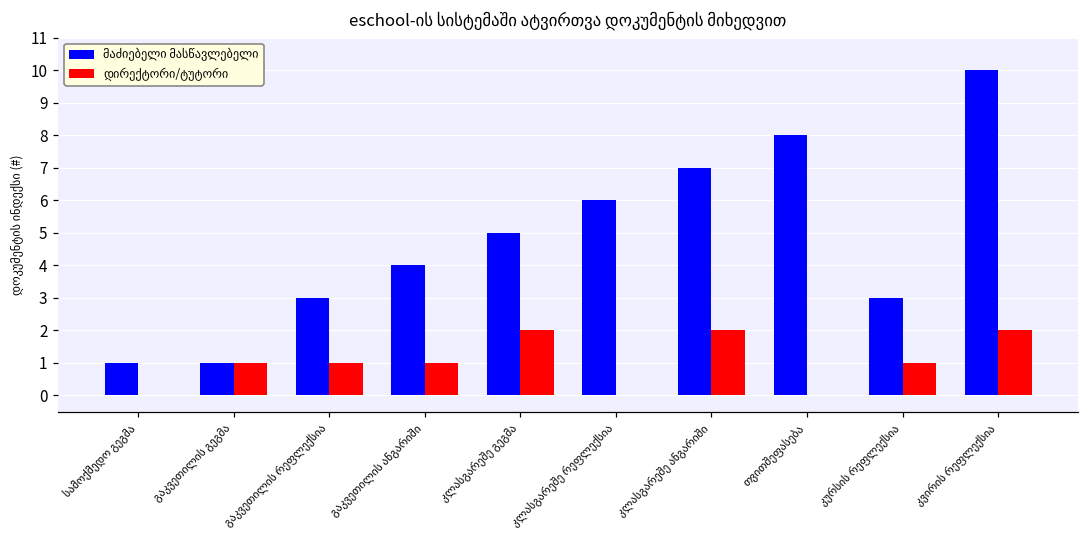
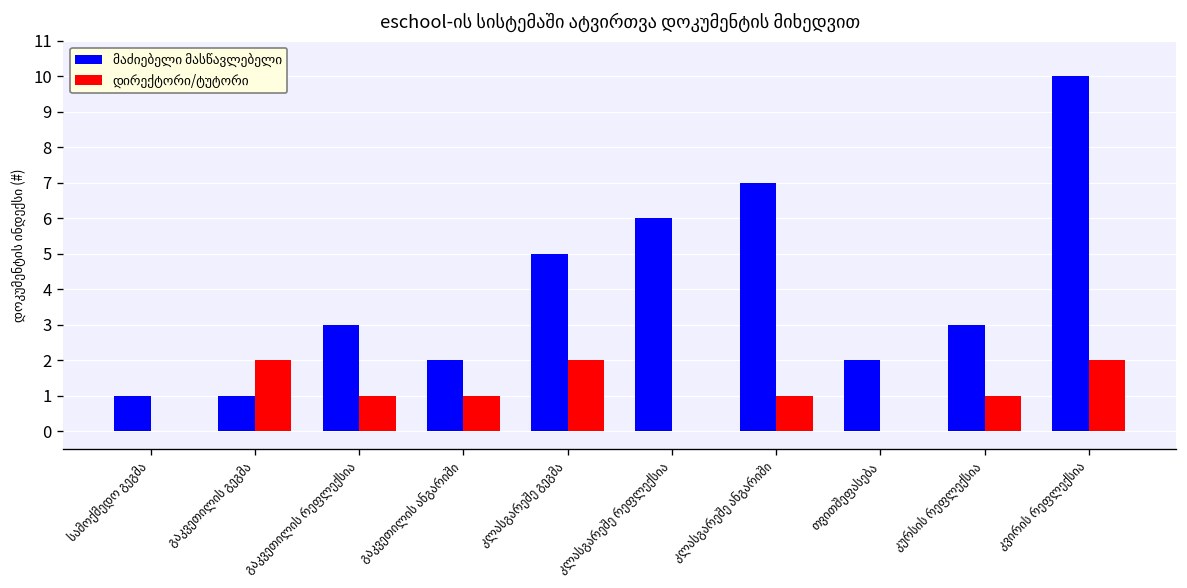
  {
    "მაძიებელი მასწავლებელი": {
      "სამოქმედო გეგმა": 1,
      "გაკვეთილის გეგმა": 1,
      "გაკვეთილის რეფლექსია": 3,
-     "გაკვეთილის ანგარიში": 4,
+     "გაკვეთილის ანგარიში": 2,
      "კლასგარეშე გეგმა": 5,
      "კლასგარეშე რეფლექსია": 6,
      "კლასგარეშე ანგარიში": 7,
-     "თვითშეფასება": 8,
+     "თვითშეფასება": 2,
      "კურსის რეფლექსია": 3,
      "კვირის რეფლექსია": 10
    },
    "დირექტორი/ტუტორი": {
      "სამოქმედო გეგმა": 0,
-     "გაკვეთილის გეგმა": 1,
+     "გაკვეთილის გეგმა": 2,
      "გაკვეთილის რეფლექსია": 1,
      "გაკვეთილის ანგარიში": 1,
      "კლასგარეშე გეგმა": 2,
      "კლასგარეშე რეფლექსია": 0,
-     "კლასგარეშე ანგარიში": 2,
+     "კლასგარეშე ანგარიში": 1,
      "თვითშეფასება": 0,
      "კურსის რეფლექსია": 1,
      "კვირის რეფლექსია": 2
    }
  }
